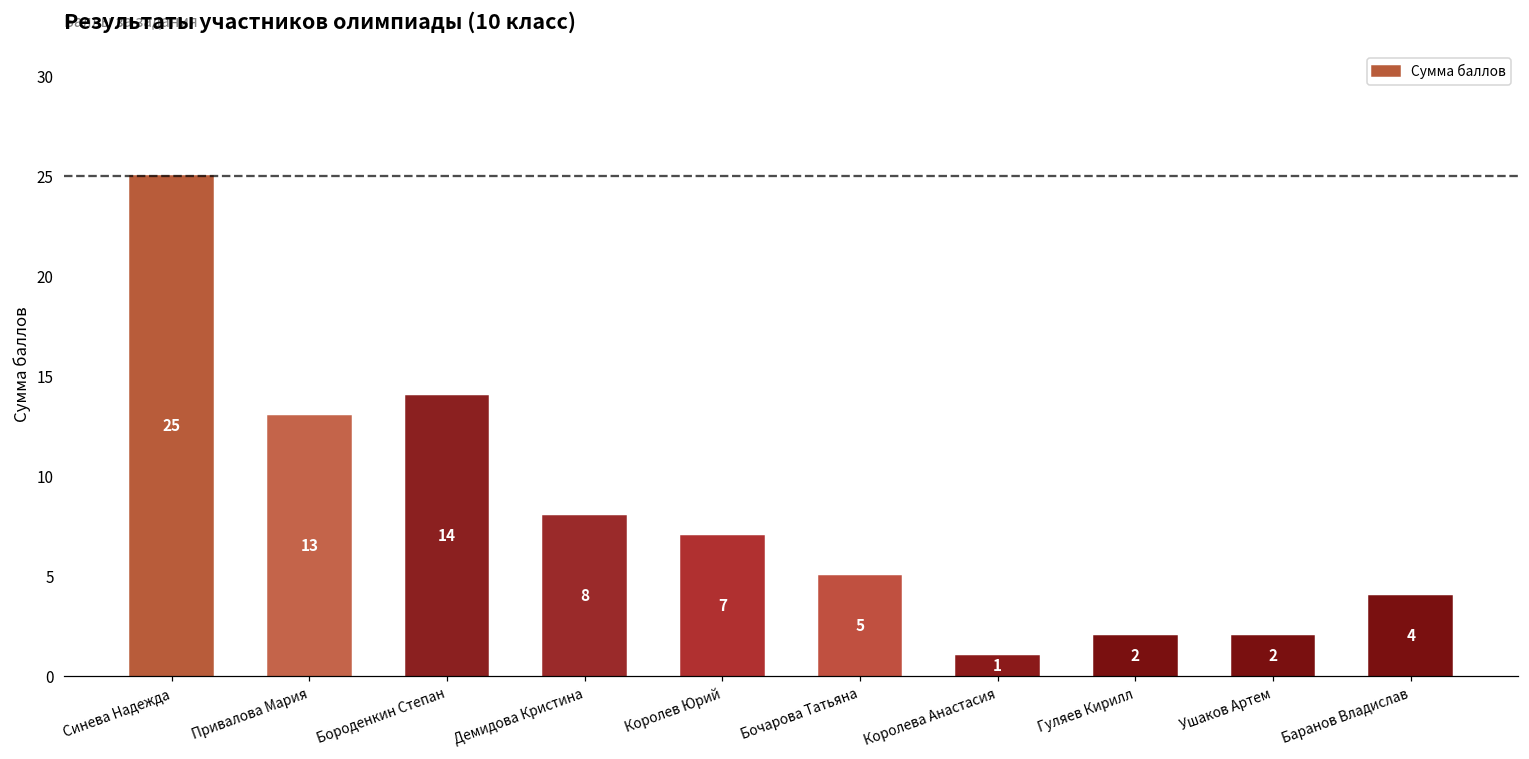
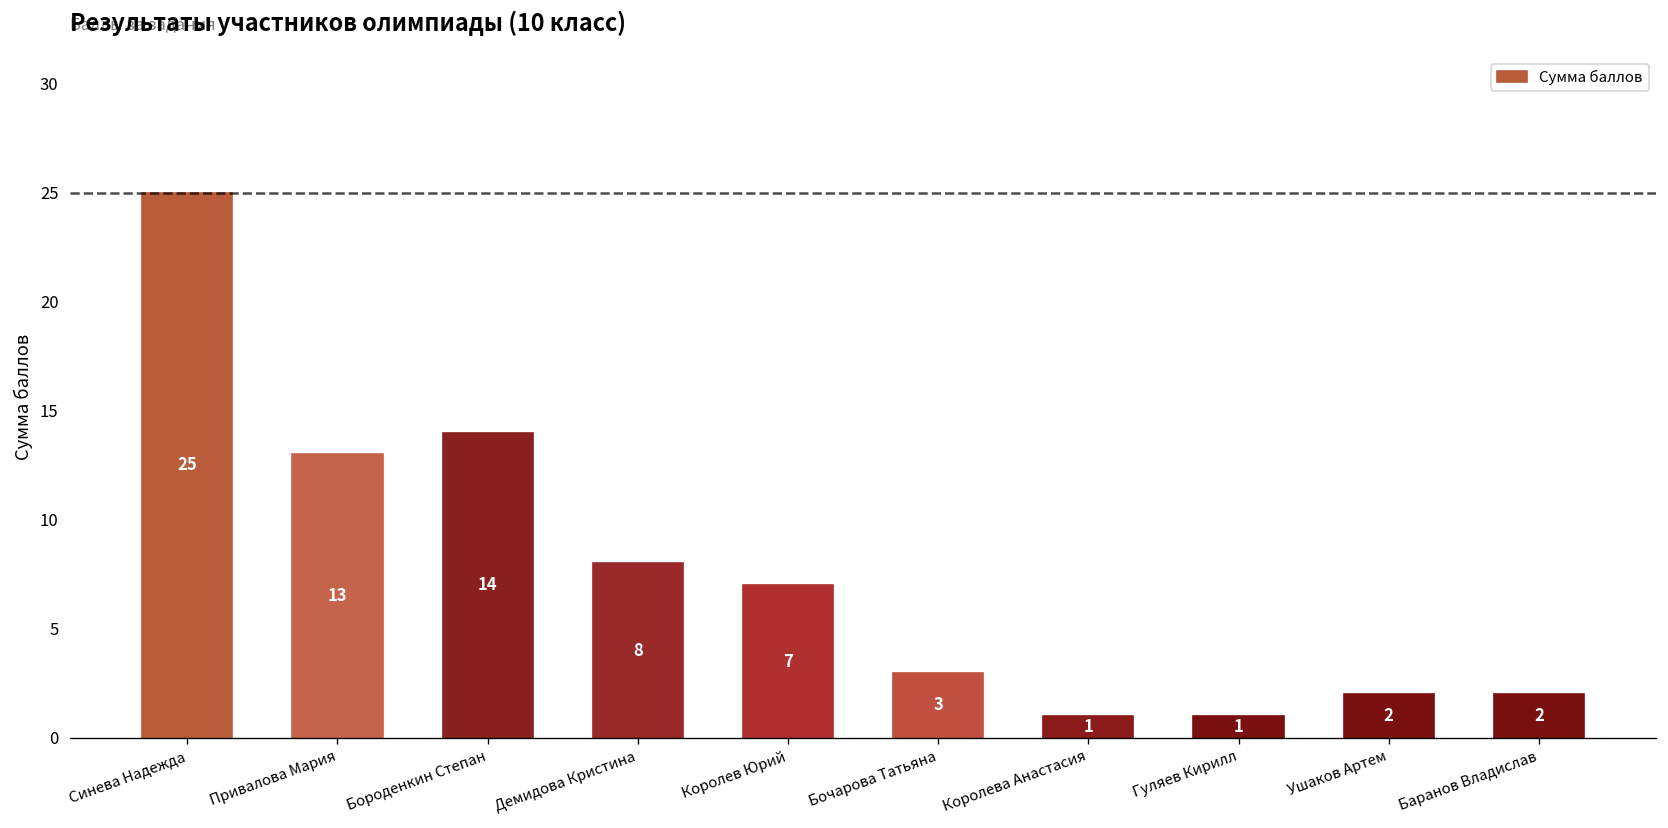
  {
    "Синева Надежда": 25,
    "Привалова Мария": 13,
    "Бороденкин Степан": 14,
    "Демидова Кристина": 8,
    "Королев Юрий": 7,
-   "Бочарова Татьяна": 5,
+   "Бочарова Татьяна": 3,
    "Королева Анастасия": 1,
-   "Гуляев Кирилл": 2,
+   "Гуляев Кирилл": 1,
    "Ушаков Артем": 2,
-   "Баранов Владислав": 4
+   "Баранов Владислав": 2
  }
